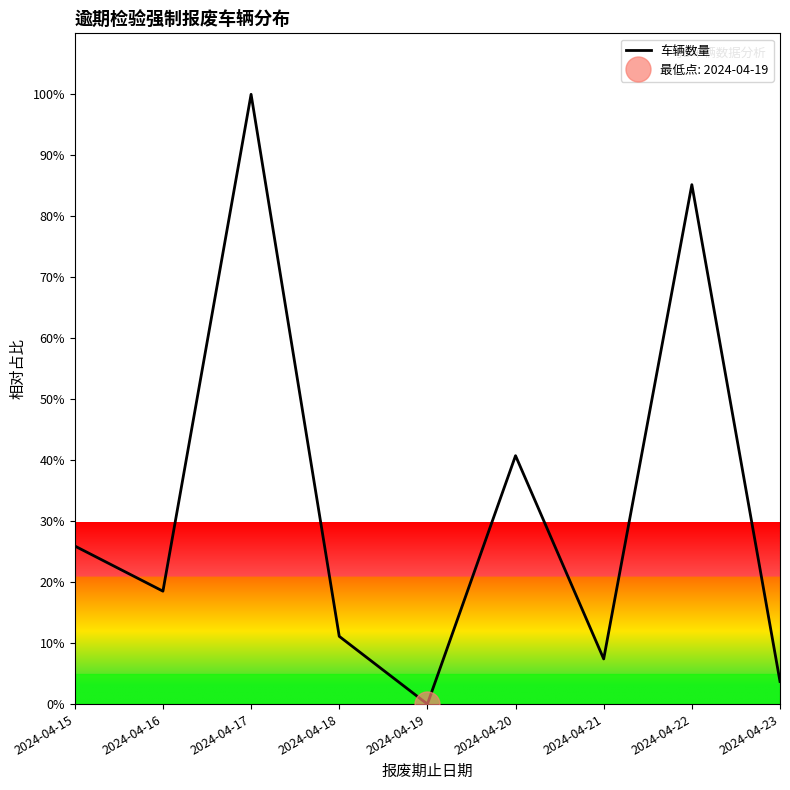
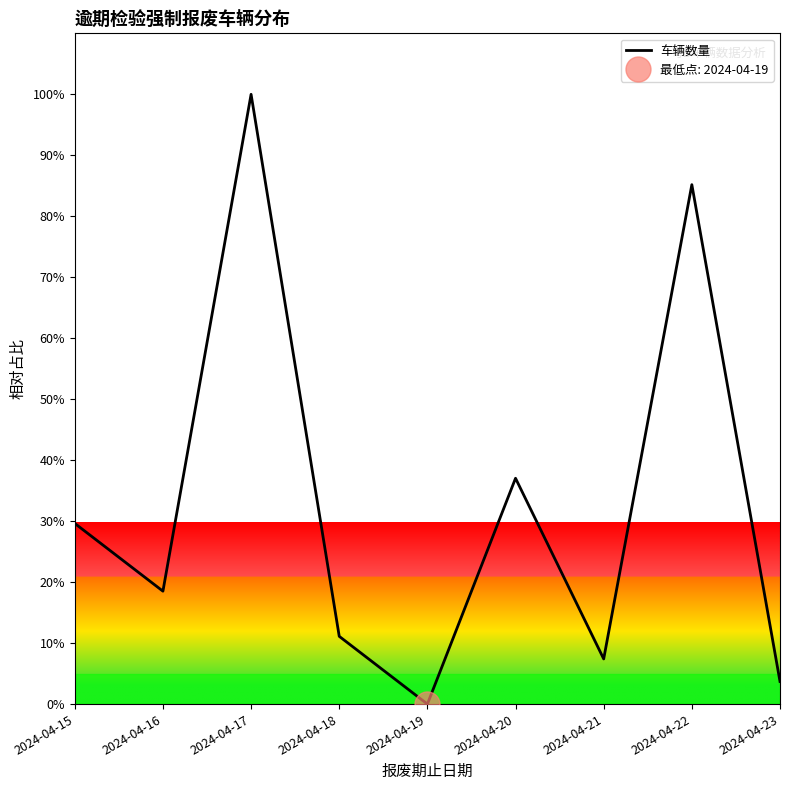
  {
    "车辆数量": {
-     "2024-04-15": "26%",
+     "2024-04-15": "30%",
      "2024-04-16": "19%",
      "2024-04-17": "100%",
      "2024-04-18": "11%",
-     "2024-04-20": "41%",
+     "2024-04-20": "37%",
      "2024-04-21": "7%",
      "2024-04-22": "85%"
    }
  }
